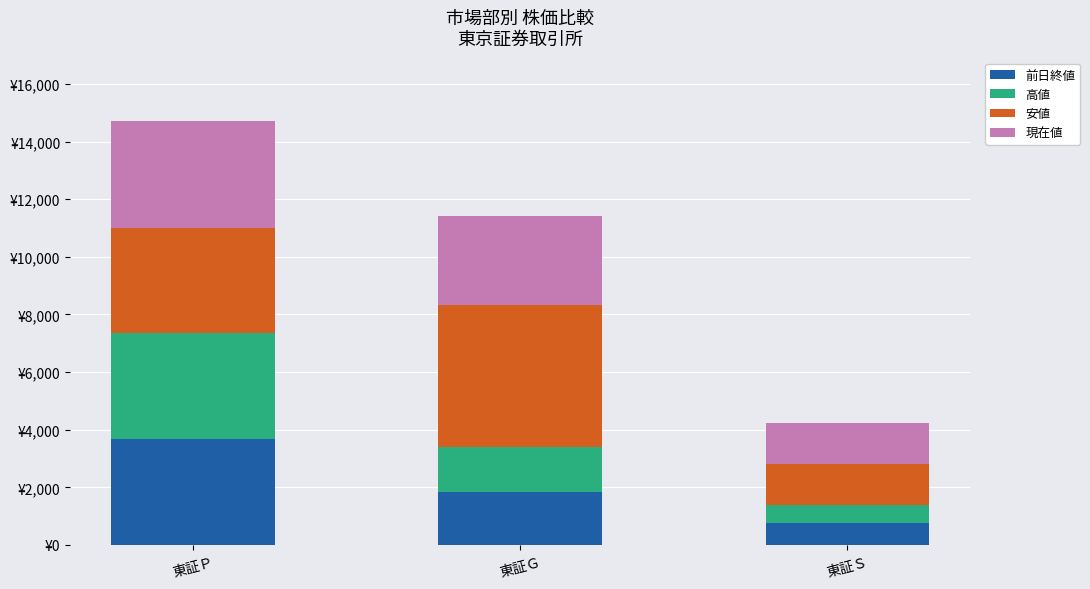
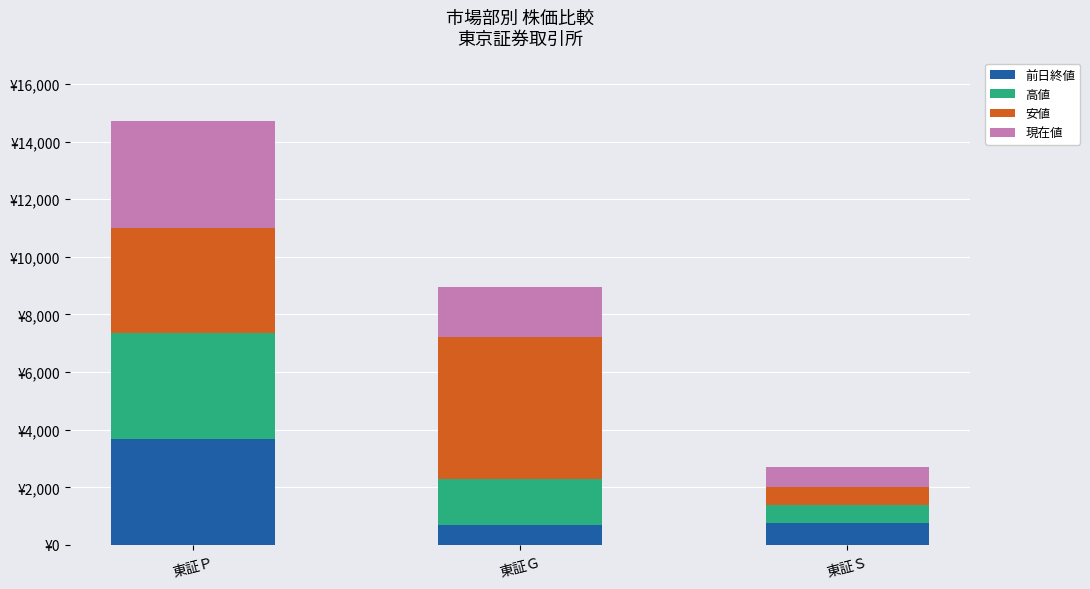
  {
    "前日終値": {
      "東証Ｐ": "¥3,700",
-     "東証Ｇ": "¥1,800",
+     "東証Ｇ": "¥700",
      "東証Ｓ": "¥800"
    },
    "高値": {
      "東証Ｐ": "¥3,700",
      "東証Ｇ": "¥1,600",
      "東証Ｓ": "¥600"
    },
    "安値": {
      "東証Ｐ": "¥3,700",
      "東証Ｇ": "¥4,900",
-     "東証Ｓ": "¥1,400"
+     "東証Ｓ": "¥600"
    },
    "現在値": {
      "東証Ｐ": "¥3,700",
-     "東証Ｇ": "¥3,100",
-     "東証Ｓ": "¥1,400"
+     "東証Ｇ": "¥1,800",
+     "東証Ｓ": "¥700"
    }
  }
